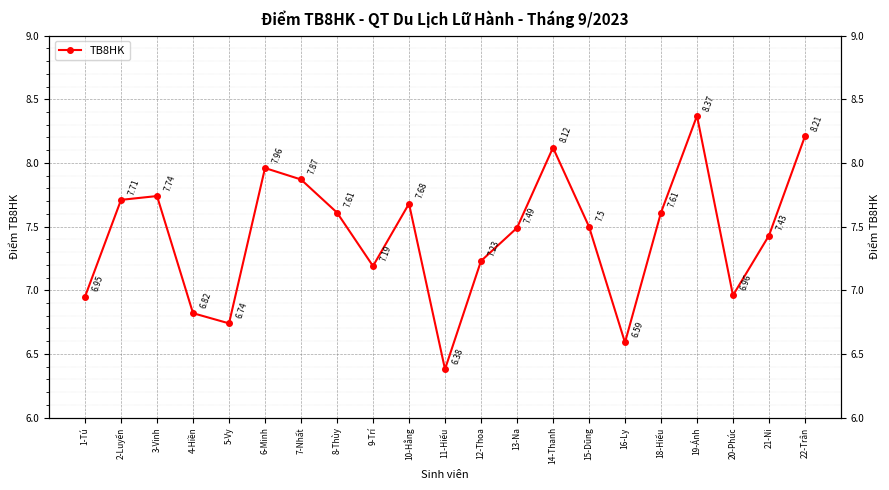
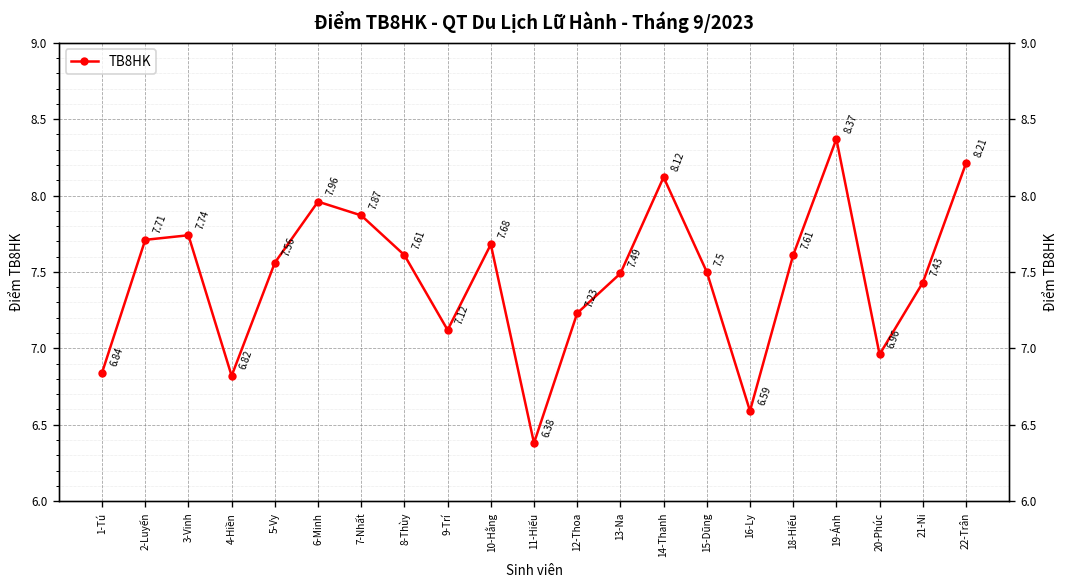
  {
-   "1-Tú": 6.95,
+   "1-Tú": 6.84,
    "2-Luyến": 7.71,
    "3-Vinh": 7.74,
    "4-Hiền": 6.82,
-   "5-Vy": 6.74,
+   "5-Vy": 7.56,
    "6-Minh": 7.96,
    "7-Nhất": 7.87,
    "8-Thùy": 7.61,
-   "9-Trí": 7.19,
+   "9-Trí": 7.12,
    "10-Hằng": 7.68,
    "11-Hiếu": 6.38,
    "12-Thoa": 7.23,
    "13-Na": 7.49,
    "14-Thanh": 8.12,
    "15-Dũng": 7.5,
    "16-Ly": 6.59,
    "18-Hiếu": 7.61,
    "19-Ánh": 8.37,
    "20-Phúc": 6.96,
    "21-Ni": 7.43,
    "22-Trân": 8.21
  }
